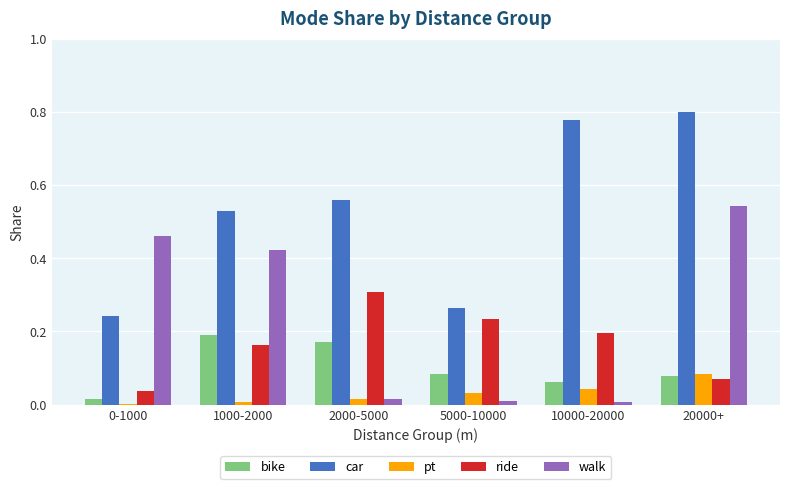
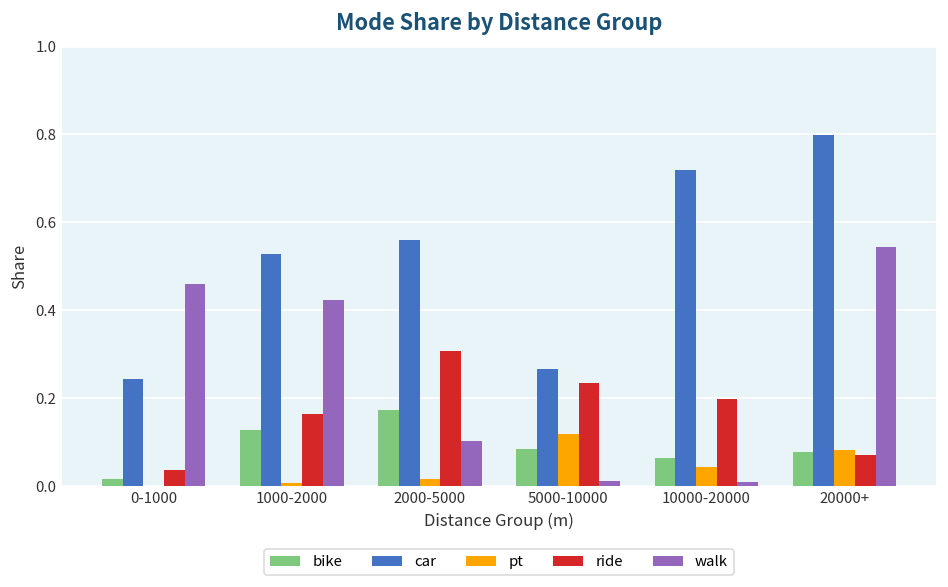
  {
    "bike": {
      "0-1000": 0.02,
-     "1000-2000": 0.19,
+     "1000-2000": 0.13,
      "2000-5000": 0.17,
      "5000-10000": 0.08,
      "10000-20000": 0.06,
      "20000+": 0.08
    },
    "car": {
      "0-1000": 0.24,
      "1000-2000": 0.53,
      "2000-5000": 0.56,
      "5000-10000": 0.27,
-     "10000-20000": 0.78,
+     "10000-20000": 0.72,
      "20000+": 0.80
    },
    "pt": {
      "1000-2000": 0.01,
      "2000-5000": 0.01,
-     "5000-10000": 0.03,
+     "5000-10000": 0.12,
      "10000-20000": 0.04,
      "20000+": 0.08
    },
    "ride": {
      "0-1000": 0.04,
      "1000-2000": 0.16,
      "2000-5000": 0.31,
      "5000-10000": 0.23,
      "10000-20000": 0.20,
      "20000+": 0.07
    },
    "walk": {
      "0-1000": 0.46,
      "1000-2000": 0.42,
-     "2000-5000": 0.02,
+     "2000-5000": 0.10,
      "5000-10000": 0.01,
      "10000-20000": 0.01,
      "20000+": 0.54
    }
  }
